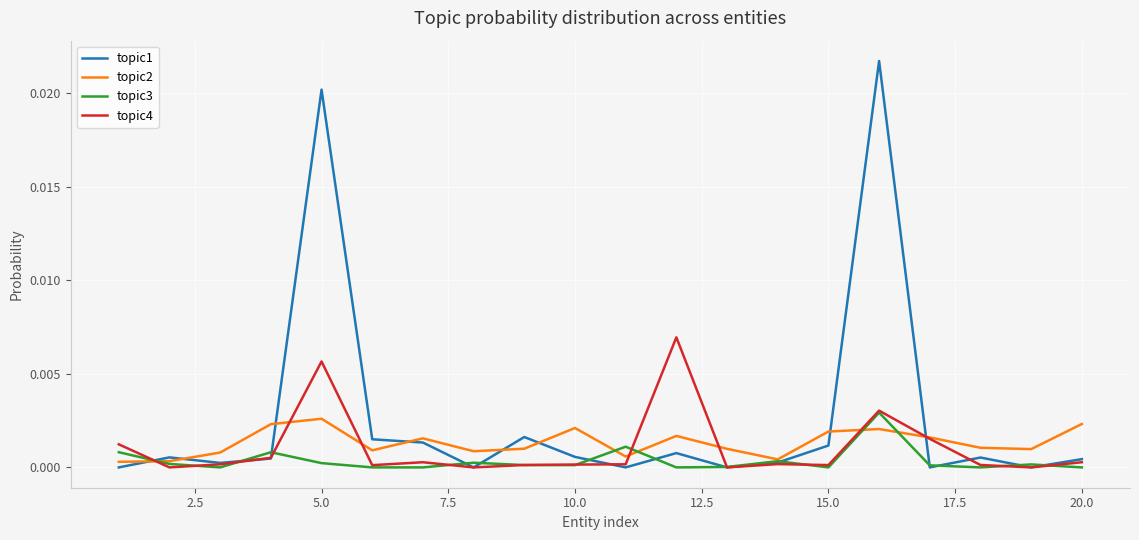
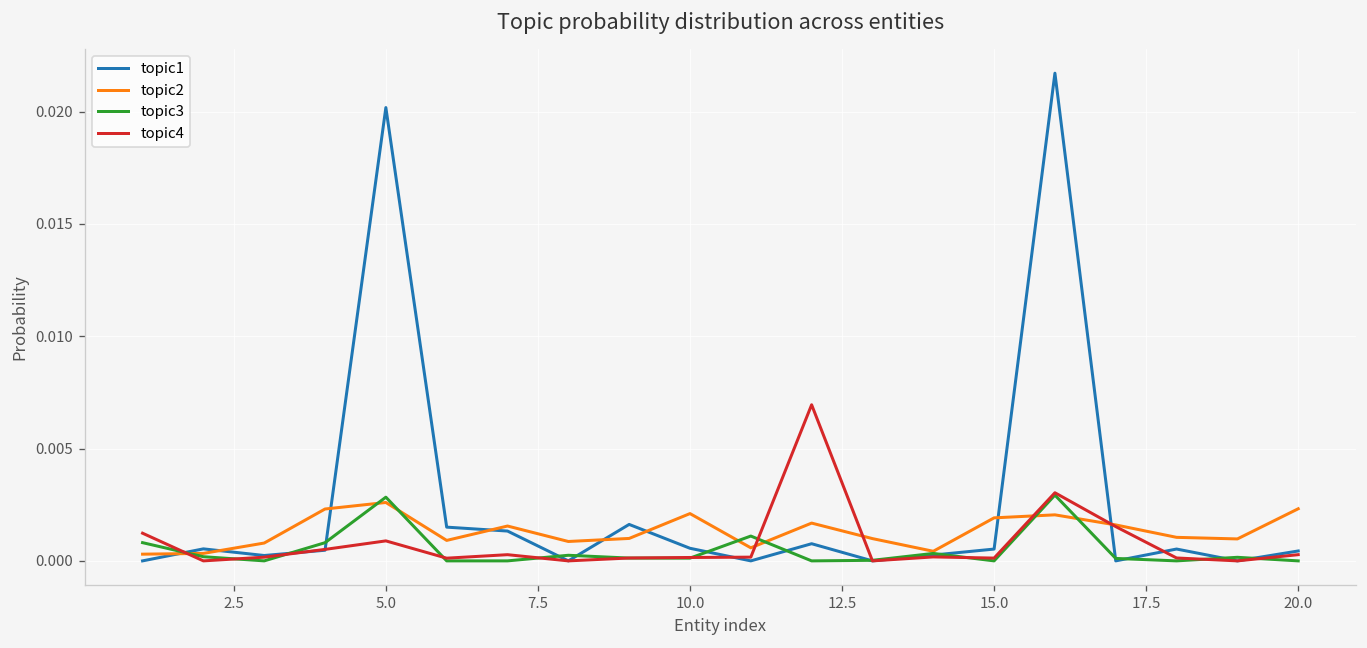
  {
    "topic1": {
      "5.0": 0.0202,
      "10.0": 0.0006,
-     "15.0": 0.0012,
+     "15.0": 0.0005,
      "20.0": 0.0004
    },
    "topic2": {
      "5.0": 0.0026,
      "10.0": 0.0021,
      "15.0": 0.0019,
      "20.0": 0.0023
    },
    "topic3": {
-     "5.0": 0.0002,
+     "5.0": 0.0028,
      "20.0": 0.0000
    },
    "topic4": {
-     "5.0": 0.0057,
+     "5.0": 0.0009,
      "20.0": 0.0003
    }
  }
